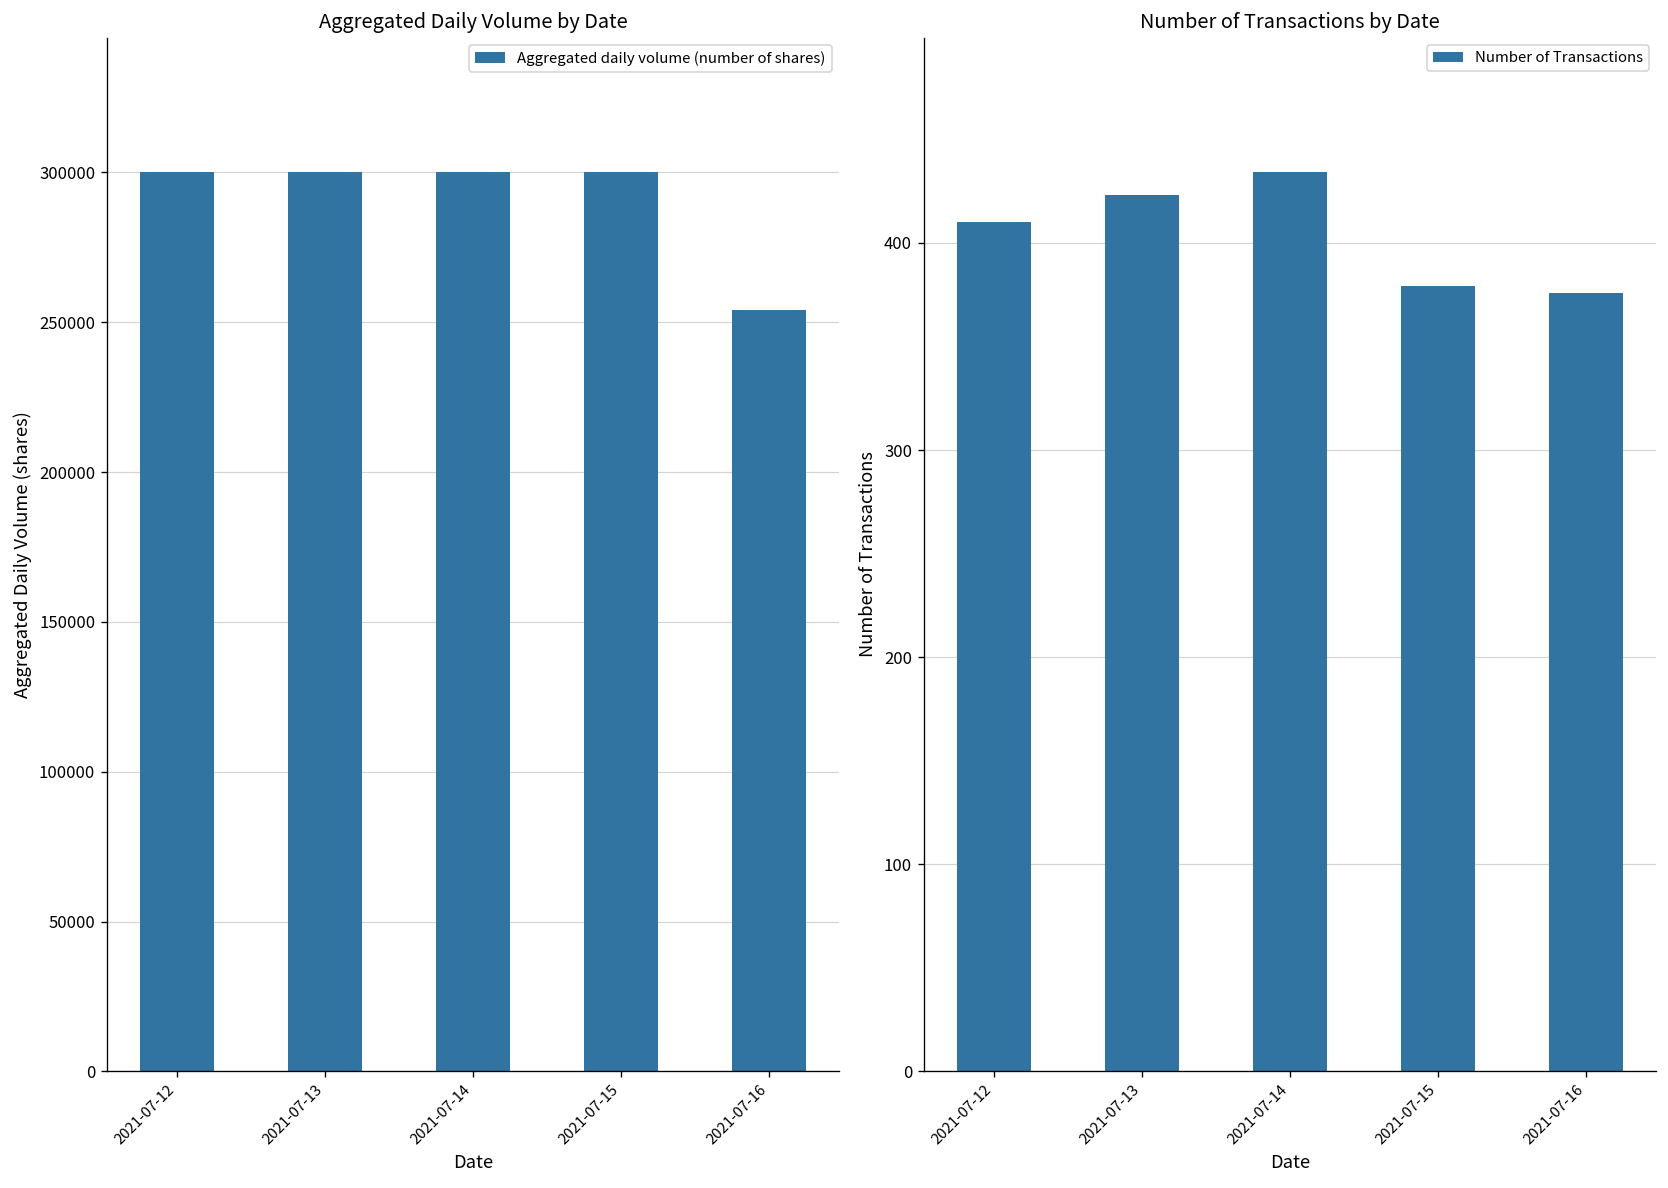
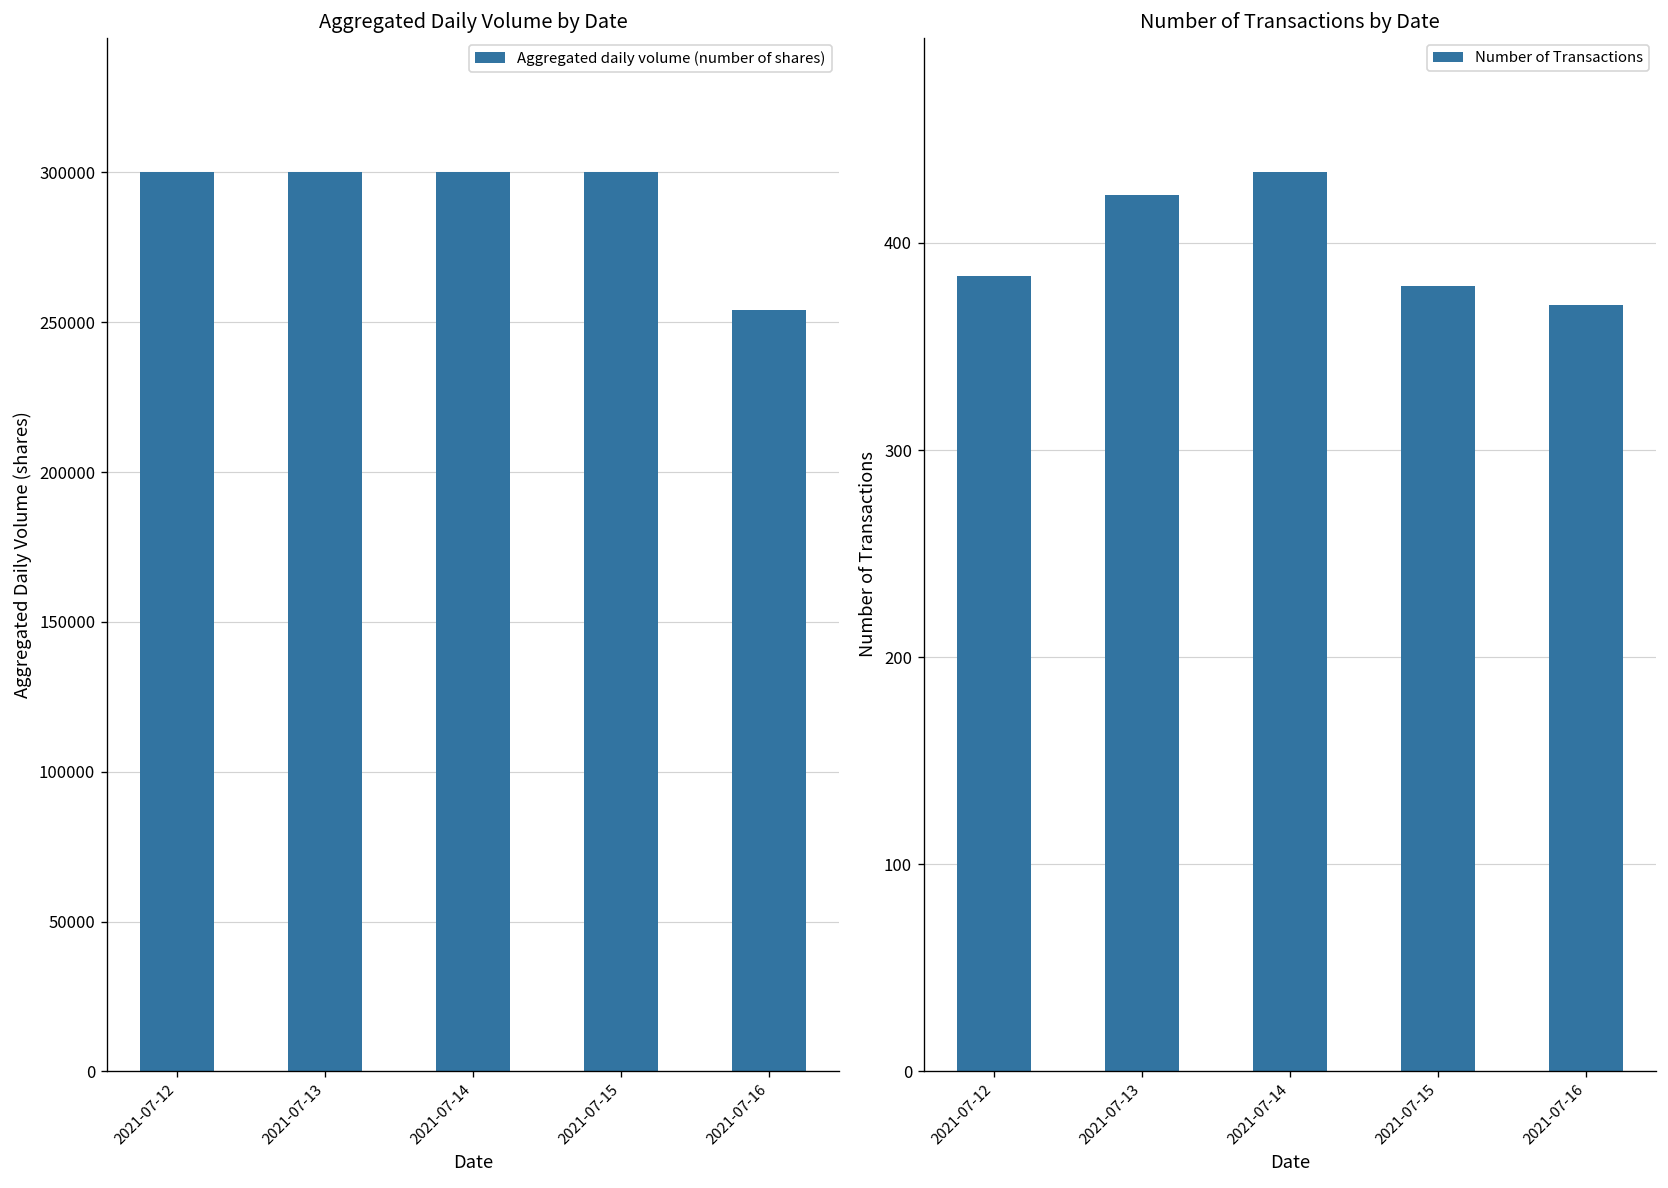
  {
    "Aggregated Daily Volume by Date": {
      "2021-07-12": 300000,
      "2021-07-13": 300000,
      "2021-07-14": 300000,
      "2021-07-15": 300000,
      "2021-07-16": 254000
    },
    "Number of Transactions by Date": {
-     "2021-07-12": 410,
+     "2021-07-12": 384,
      "2021-07-13": 423,
      "2021-07-14": 434,
      "2021-07-15": 379,
-     "2021-07-16": 376
+     "2021-07-16": 370
    }
  }
